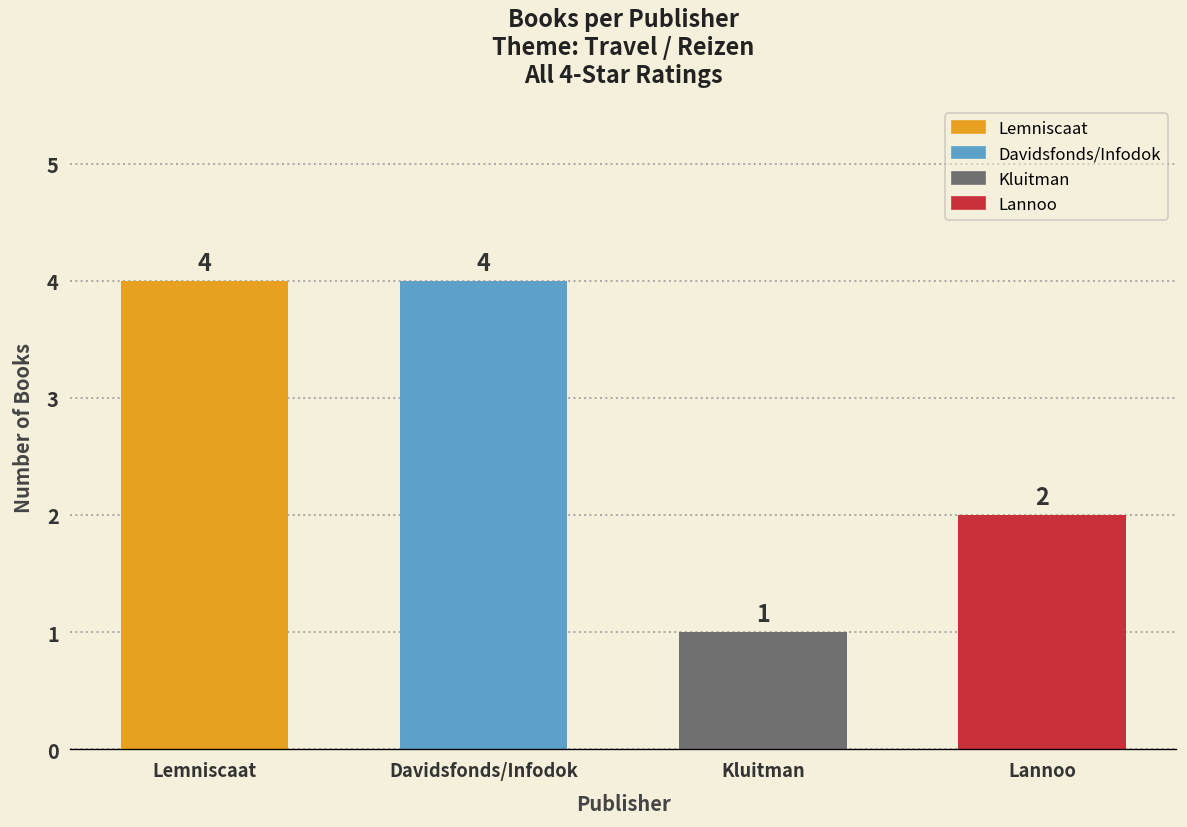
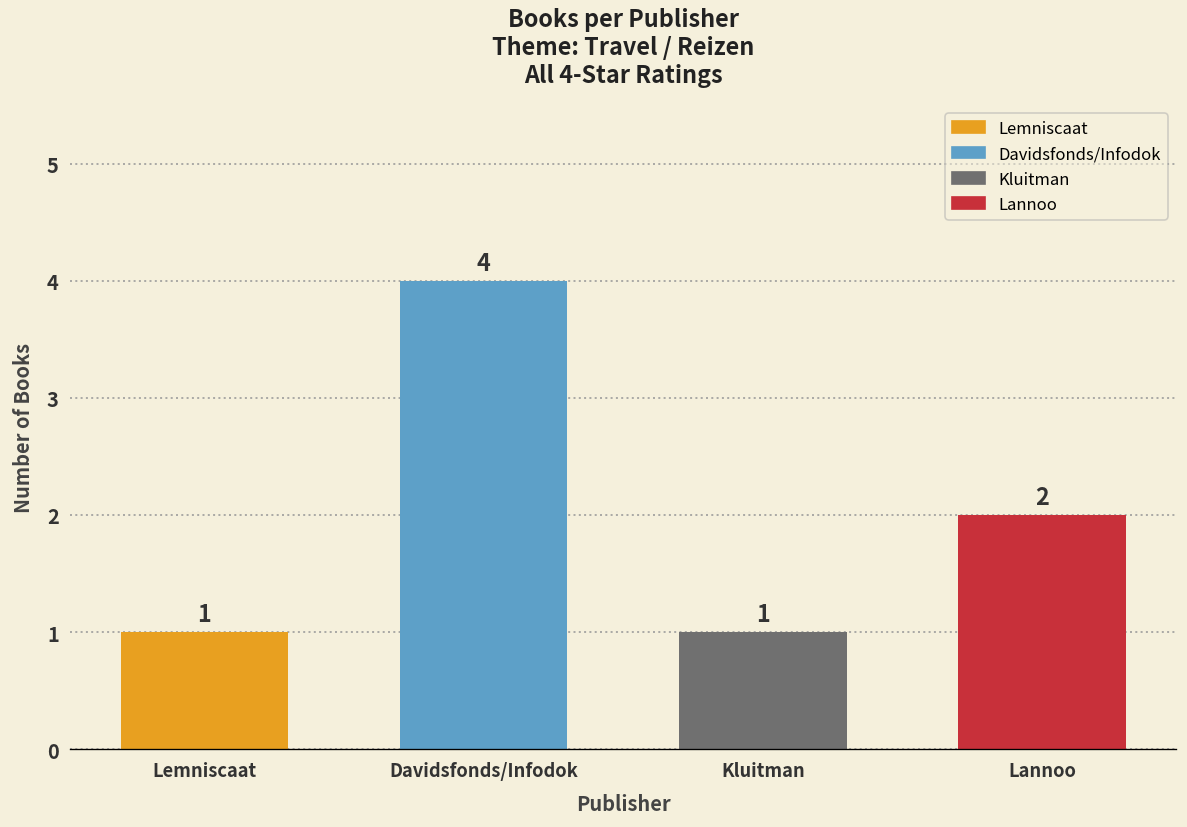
  {
-   "Lemniscaat": 4,
+   "Lemniscaat": 1,
    "Davidsfonds/Infodok": 4,
    "Kluitman": 1,
    "Lannoo": 2
  }
